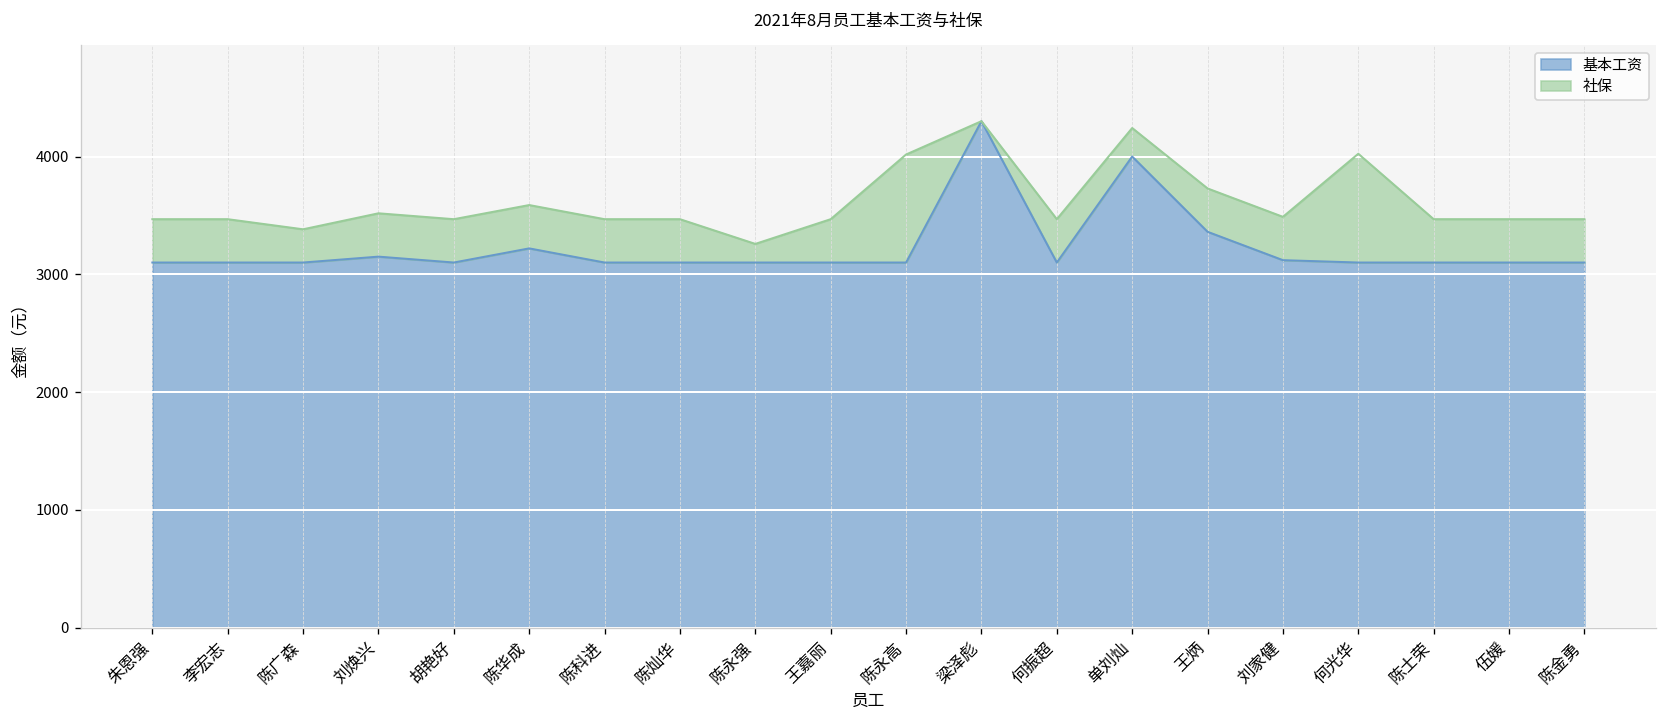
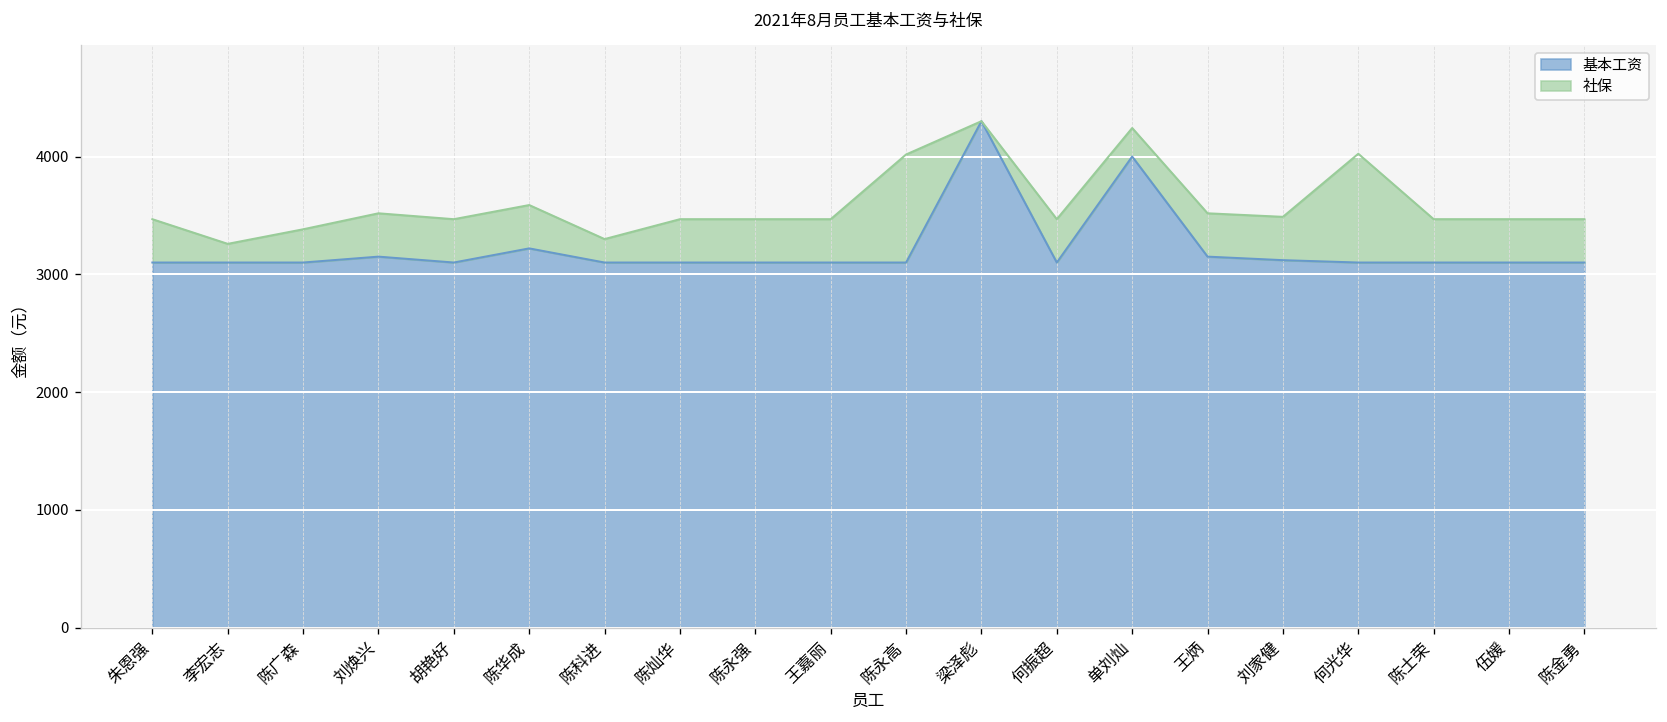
  {
    "基本工资": {
      "朱恩强": 3100,
      "李宏志": 3100,
      "陈广森": 3100,
      "刘焕兴": 3200,
      "胡艳好": 3100,
      "陈华成": 3200,
      "陈科进": 3100,
      "陈灿华": 3100,
      "陈永强": 3100,
      "王嘉丽": 3100,
      "陈永高": 3100,
      "何振超": 3100,
      "单刘灿": 4000,
-     "王炳": 3400,
+     "王炳": 3200,
      "刘家健": 3100,
      "何光华": 3100,
      "陈士荣": 3100,
      "伍媛": 3100,
      "陈金勇": 3100
    },
    "社保": {
      "朱恩强": 400,
-     "李宏志": 400,
+     "李宏志": 200,
      "陈广森": 300,
      "刘焕兴": 400,
      "胡艳好": 400,
      "陈华成": 400,
-     "陈科进": 400,
+     "陈科进": 200,
      "陈灿华": 400,
-     "陈永强": 200,
+     "陈永强": 400,
      "王嘉丽": 400,
      "陈永高": 900,
      "何振超": 400,
      "单刘灿": 200,
      "王炳": 400,
      "刘家健": 400,
      "何光华": 900,
      "陈士荣": 400,
      "伍媛": 400,
      "陈金勇": 400
    }
  }
